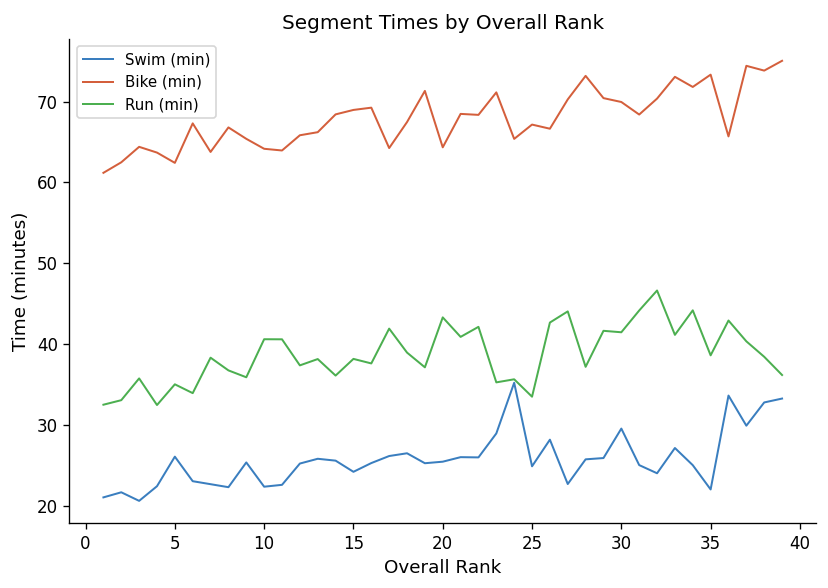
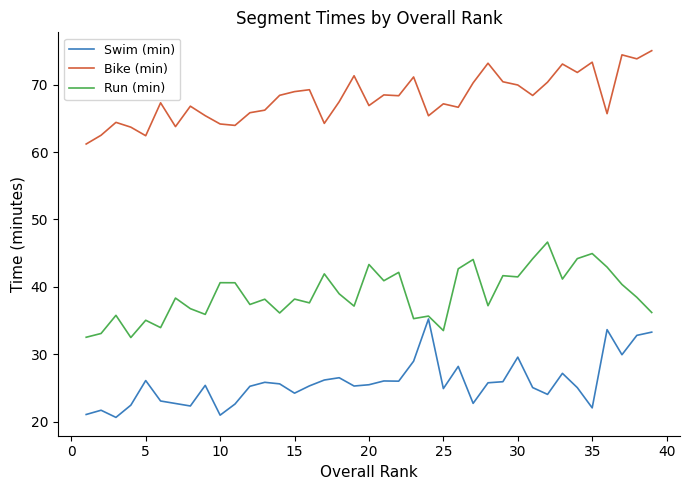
  {
    "Swim (min)": {
      "5": 26,
-     "10": 22,
+     "10": 21,
      "15": 24,
      "20": 26,
      "25": 25,
      "30": 30,
      "35": 22
    },
    "Bike (min)": {
      "5": 62,
      "10": 64,
      "15": 69,
-     "20": 64,
+     "20": 67,
      "25": 67,
      "30": 70,
      "35": 73
    },
    "Run (min)": {
      "5": 35,
      "10": 41,
      "15": 38,
      "20": 43,
      "25": 34,
      "30": 41,
-     "35": 39
+     "35": 45
    }
  }
